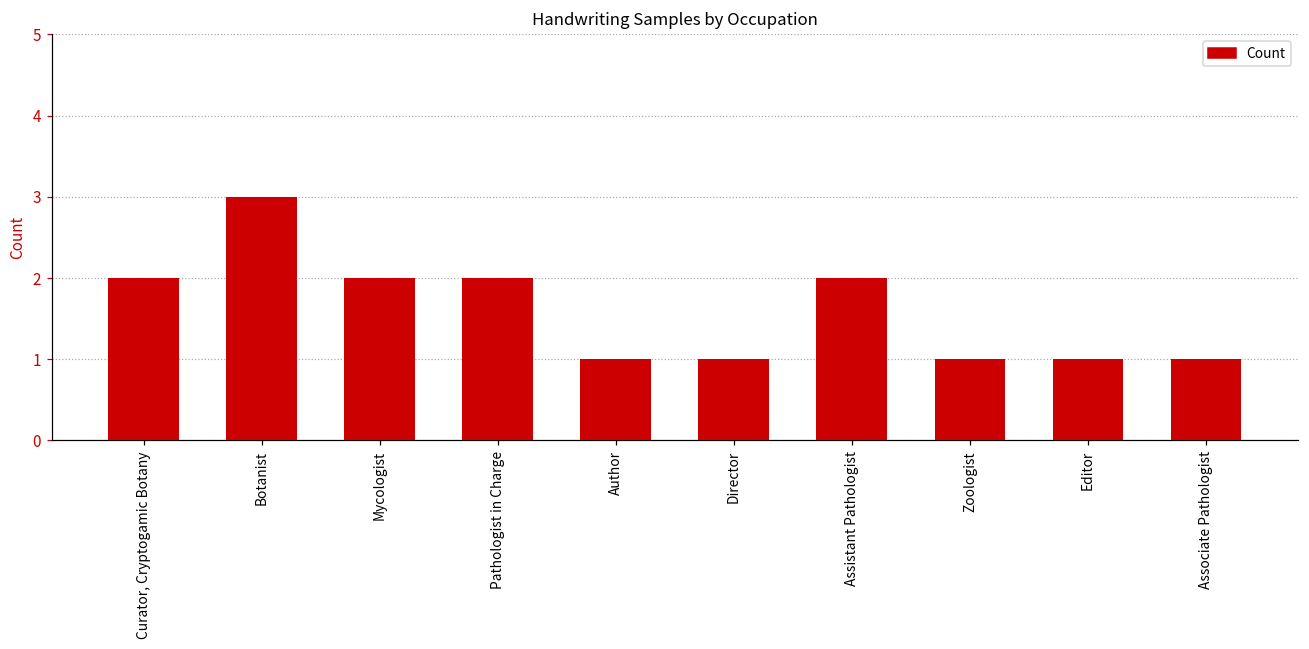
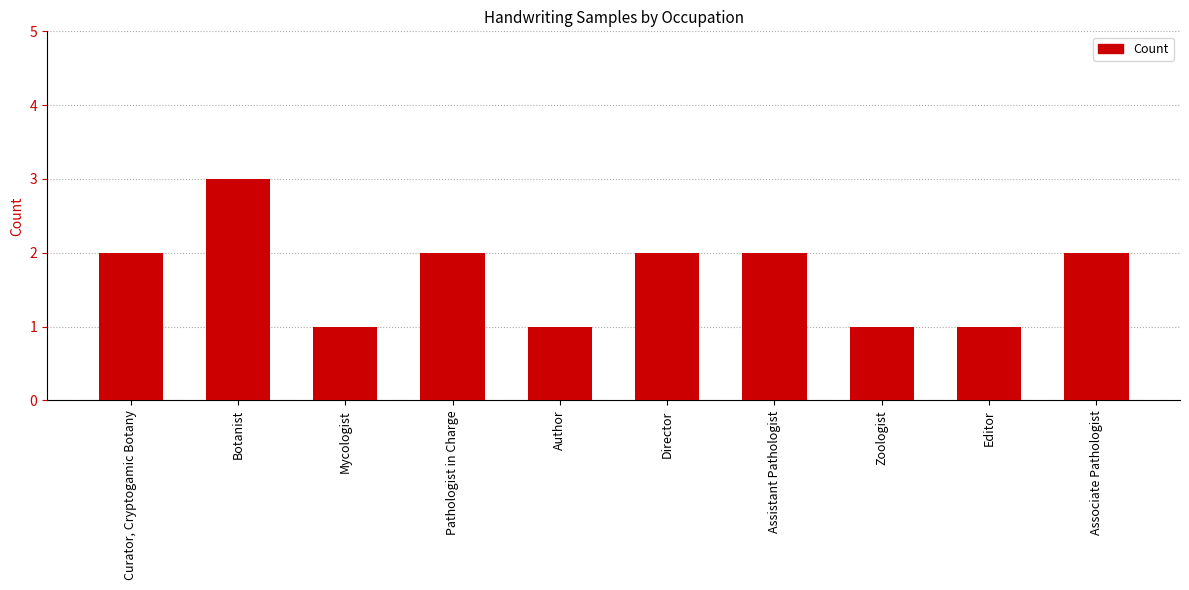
  {
    "Curator, Cryptogamic Botany": 2,
    "Botanist": 3,
-   "Mycologist": 2,
+   "Mycologist": 1,
    "Pathologist in Charge": 2,
    "Author": 1,
-   "Director": 1,
+   "Director": 2,
    "Assistant Pathologist": 2,
    "Zoologist": 1,
    "Editor": 1,
-   "Associate Pathologist": 1
+   "Associate Pathologist": 2
  }
